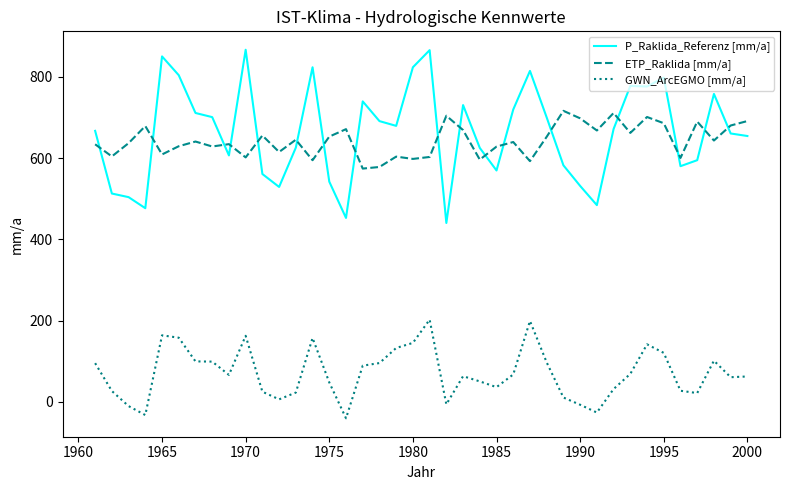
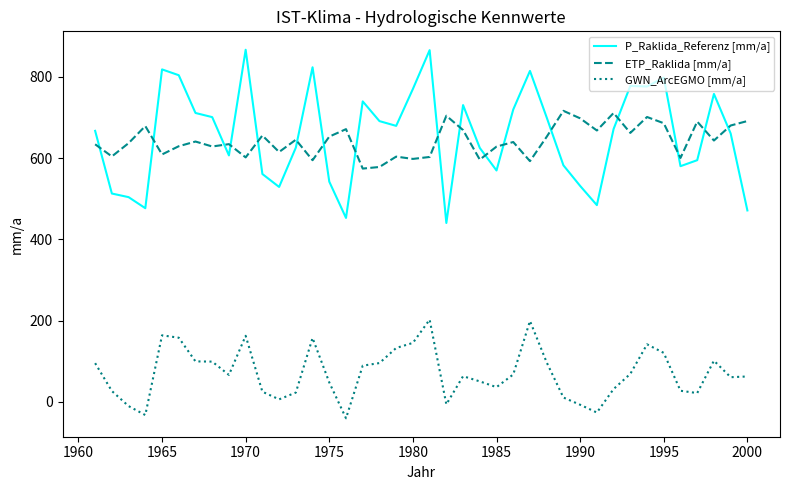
  {
    "P_Raklida_Referenz [mm/a]": {
-     "1965": 850,
+     "1965": 820,
      "1970": 870,
      "1975": 540,
-     "1980": 820,
+     "1980": 770,
      "1985": 570,
      "1990": 530,
-     "2000": 650
+     "2000": 470
    }
  }
